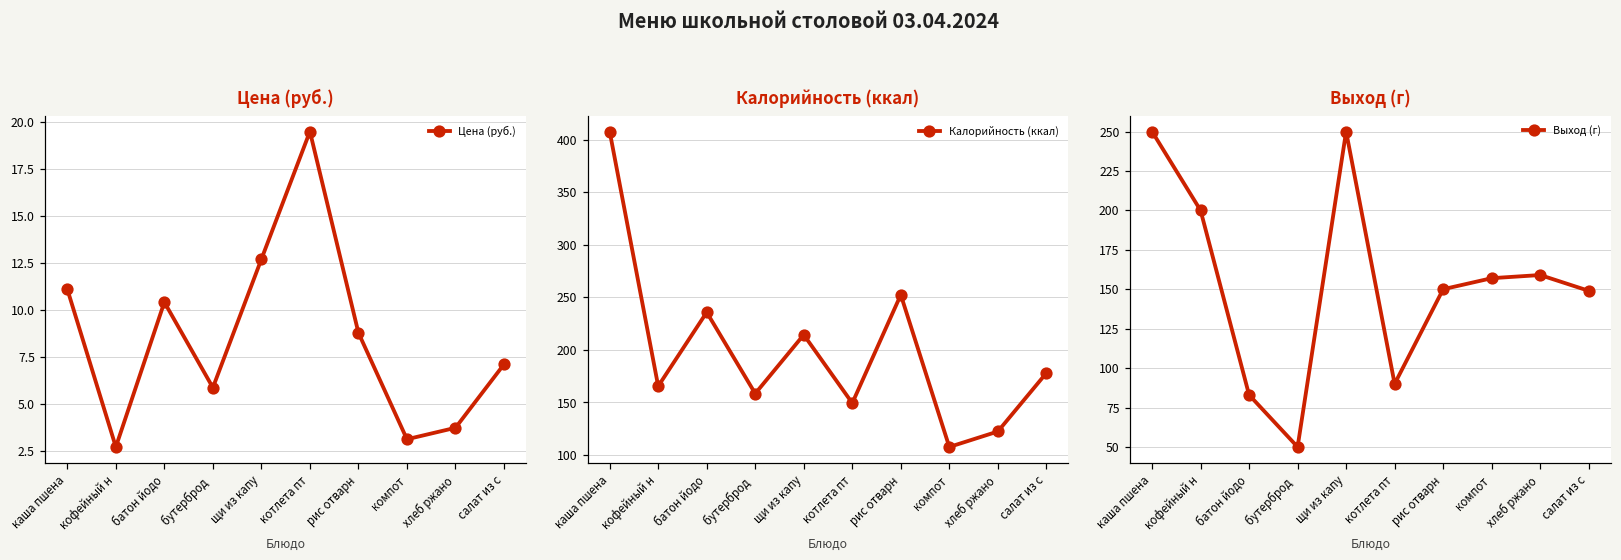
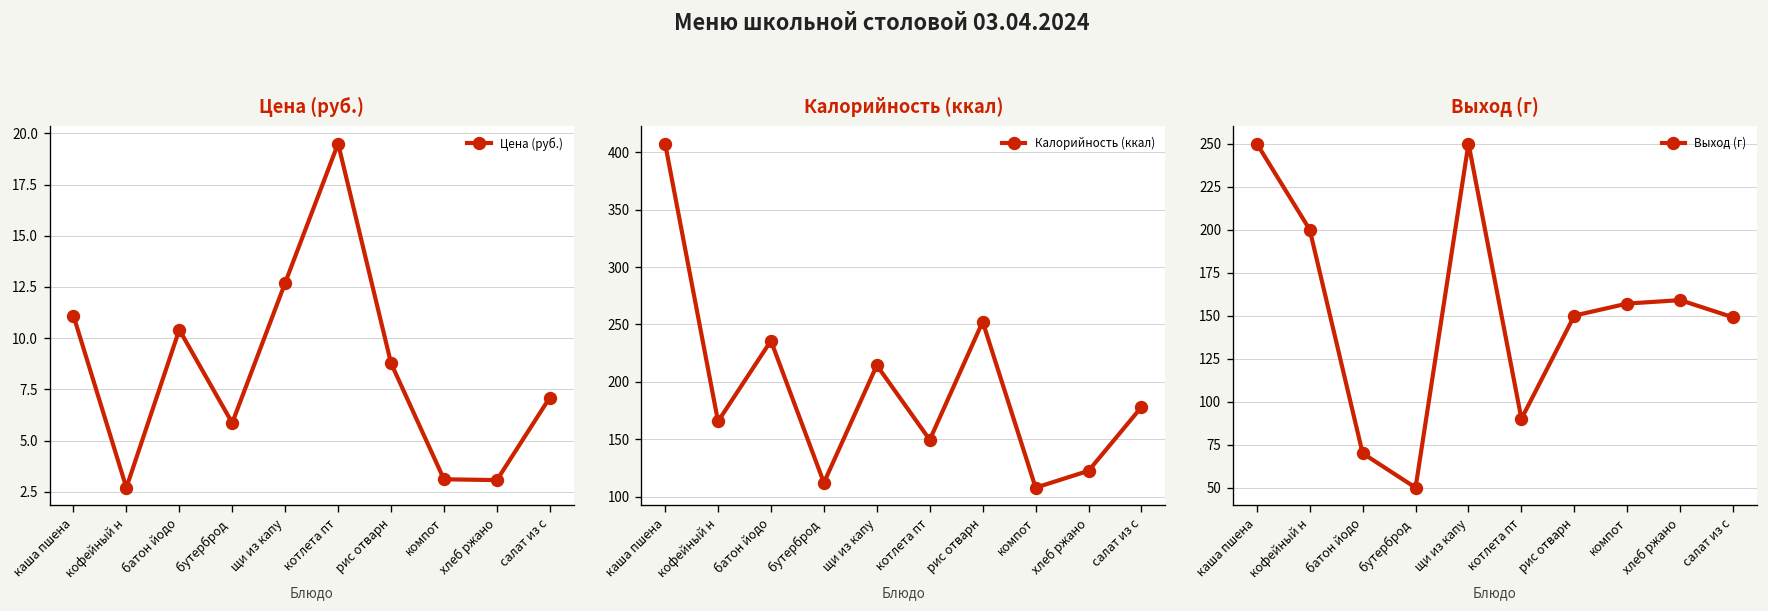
  {
    "Цена (руб.)": {
      "каша пшена": 11.1,
      "кофейный н": 2.7,
      "батон йодо": 10.4,
      "бутерброд": 5.9,
      "щи из капу": 12.7,
      "котлета пт": 19.5,
      "рис отварн": 8.8,
      "компот": 3.1,
-     "хлеб ржано": 3.7,
+     "хлеб ржано": 3.1,
      "салат из с": 7.1
    },
    "Калорийность (ккал)": {
      "каша пшена": 410,
      "кофейный н": 170,
      "батон йодо": 240,
-     "бутерброд": 160,
+     "бутерброд": 110,
      "щи из капу": 210,
      "котлета пт": 150,
      "рис отварн": 250,
      "компот": 110,
      "хлеб ржано": 120,
      "салат из с": 180
    },
    "Выход (г)": {
      "каша пшена": 250,
      "кофейный н": 200,
-     "батон йодо": 83,
+     "батон йодо": 70,
      "бутерброд": 50,
      "щи из капу": 250,
      "котлета пт": 90,
      "рис отварн": 150,
      "компот": 157,
      "хлеб ржано": 159,
      "салат из с": 149
    }
  }
